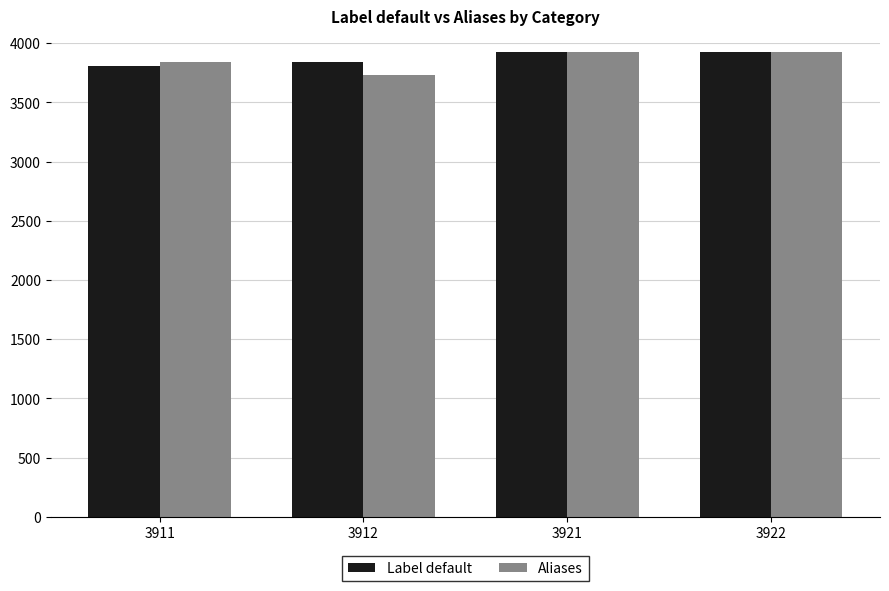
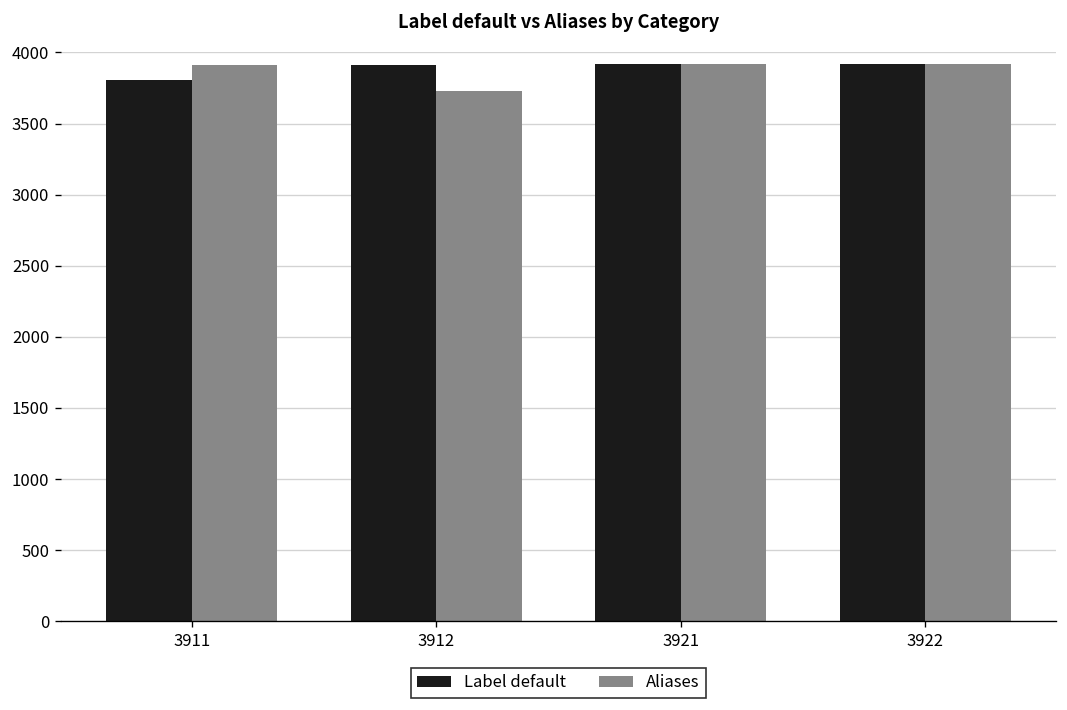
  {
    "Label default": {
      "3911": 3810,
-     "3912": 3840,
+     "3912": 3910,
      "3921": 3920,
      "3922": 3920
    },
    "Aliases": {
-     "3911": 3840,
+     "3911": 3910,
      "3912": 3730,
      "3921": 3920,
      "3922": 3920
    }
  }
